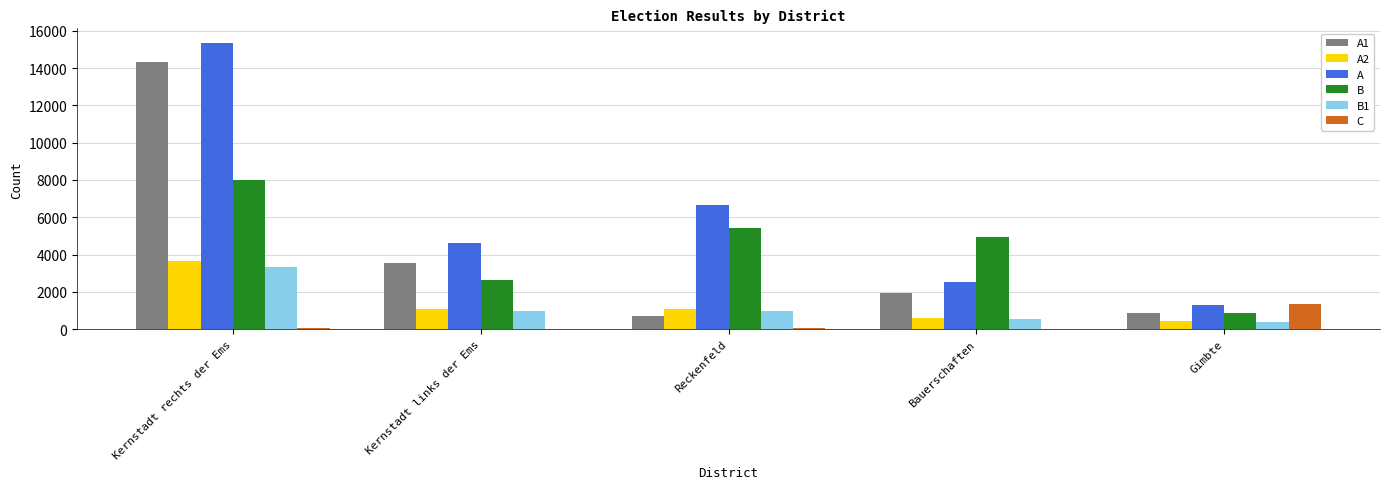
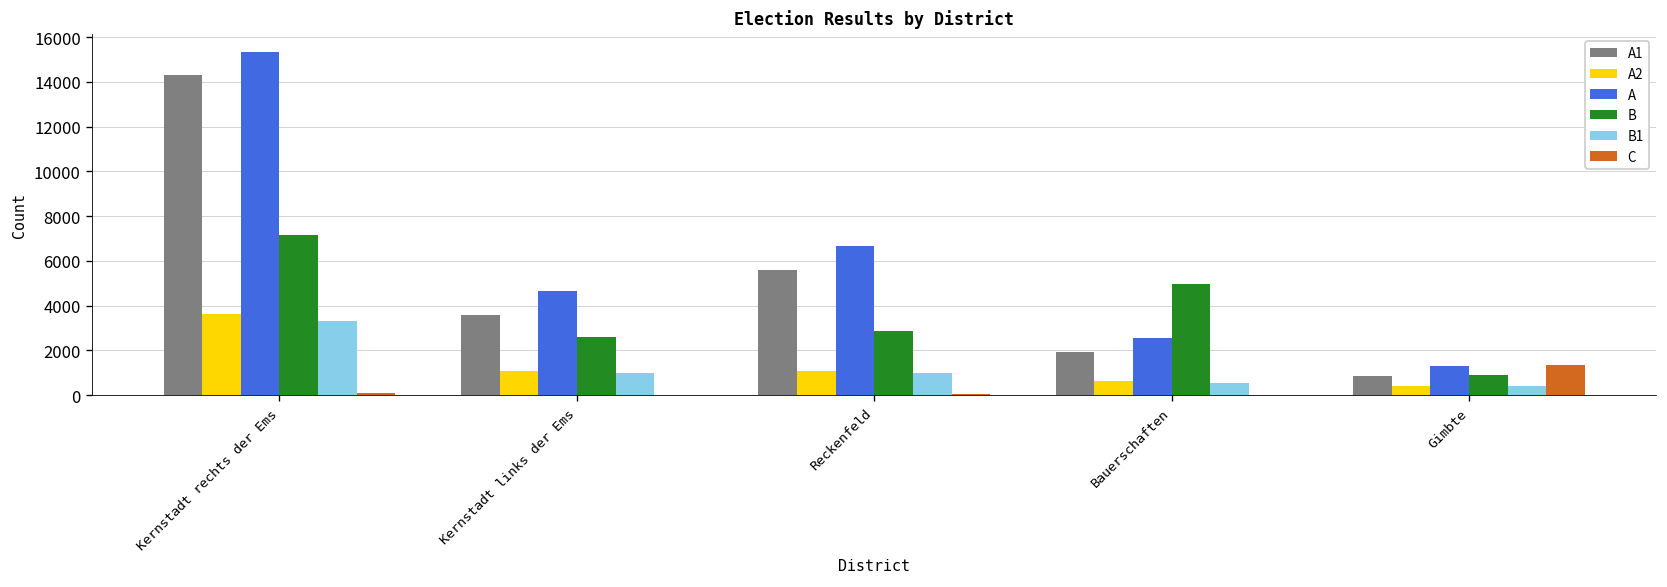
  {
    "A1": {
      "Kernstadt rechts der Ems": 14300,
      "Kernstadt links der Ems": 3600,
-     "Reckenfeld": 700,
+     "Reckenfeld": 5600,
      "Bauerschaften": 1900,
      "Gimbte": 900
    },
    "A2": {
      "Kernstadt rechts der Ems": 3600,
      "Kernstadt links der Ems": 1100,
      "Reckenfeld": 1100,
      "Bauerschaften": 600,
      "Gimbte": 400
    },
    "A": {
      "Kernstadt rechts der Ems": 15400,
      "Kernstadt links der Ems": 4600,
      "Reckenfeld": 6700,
      "Bauerschaften": 2600,
      "Gimbte": 1300
    },
    "B": {
-     "Kernstadt rechts der Ems": 8000,
+     "Kernstadt rechts der Ems": 7100,
      "Kernstadt links der Ems": 2600,
-     "Reckenfeld": 5400,
+     "Reckenfeld": 2900,
      "Bauerschaften": 5000,
      "Gimbte": 900
    },
    "B1": {
      "Kernstadt rechts der Ems": 3300,
      "Kernstadt links der Ems": 1000,
      "Reckenfeld": 1000,
      "Bauerschaften": 600,
      "Gimbte": 400
    },
    "C": {
      "Gimbte": 1400
    }
  }
